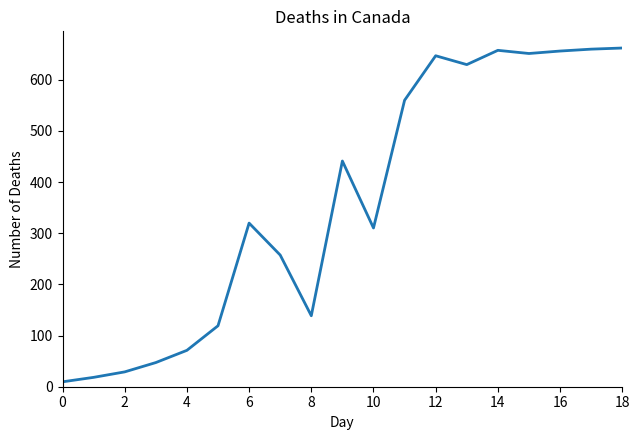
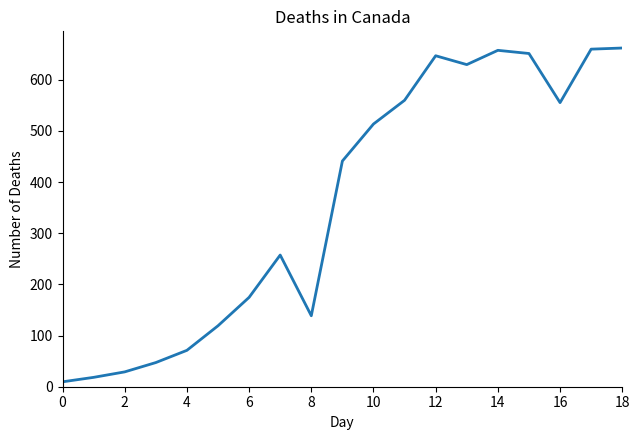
  {
    "0": 10,
    "2": 30,
    "4": 70,
-   "6": 320,
+   "6": 170,
    "8": 140,
-   "10": 310,
+   "10": 510,
    "12": 650,
    "14": 660,
-   "16": 660,
+   "16": 560,
    "18": 660
  }
